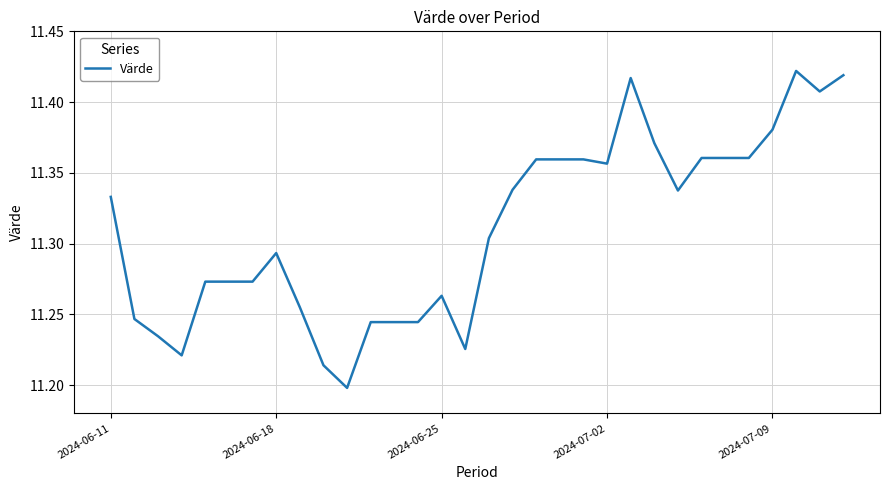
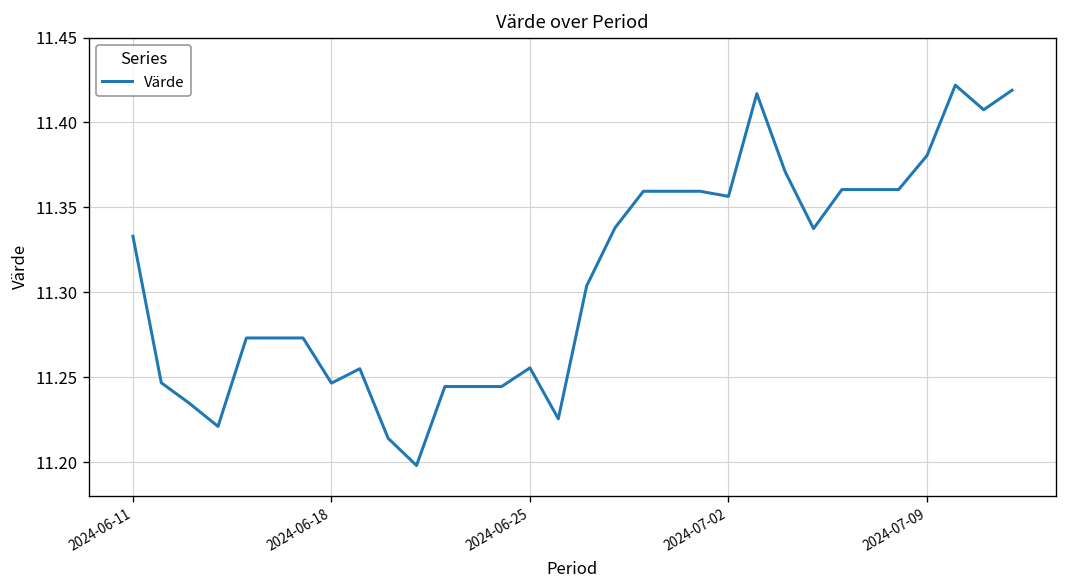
  {
    "2024-06-11": 11.333,
-   "2024-06-18": 11.293,
-   "2024-06-25": 11.263,
+   "2024-06-18": 11.247,
+   "2024-06-25": 11.256,
    "2024-07-02": 11.357,
    "2024-07-09": 11.381
  }
